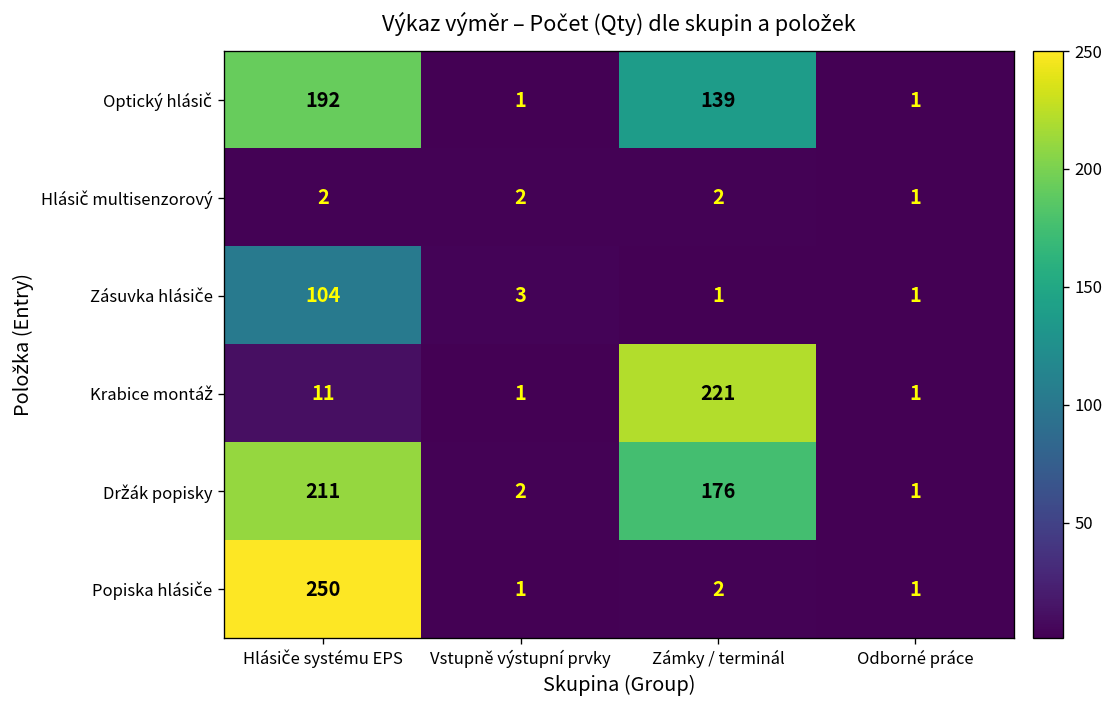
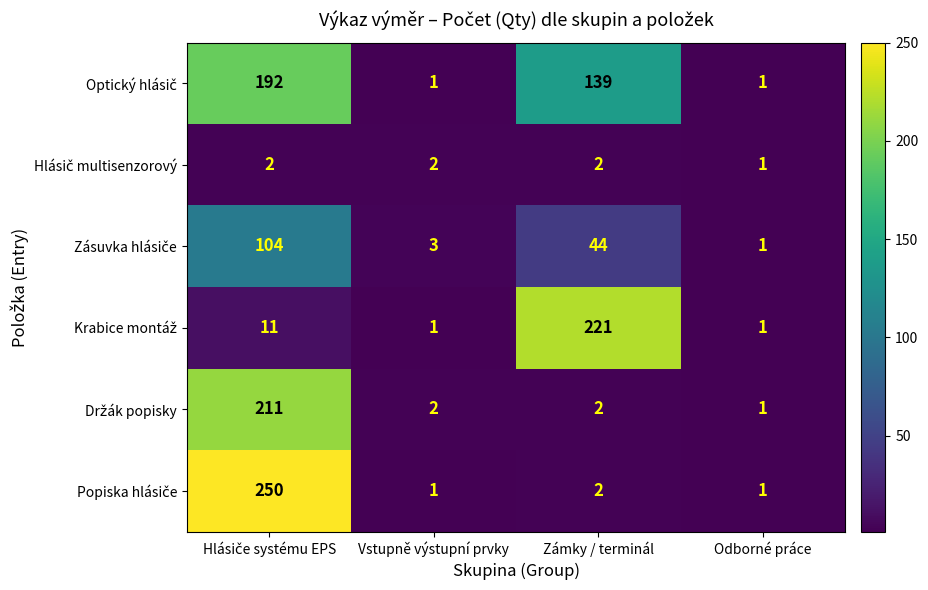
  {
    "Optický hlásič": {
      "Hlásiče systému EPS": 192,
      "Vstupně výstupní prvky": 1,
      "Zámky / terminál": 139,
      "Odborné práce": 1
    },
    "Hlásič multisenzorový": {
      "Hlásiče systému EPS": 2,
      "Vstupně výstupní prvky": 2,
      "Zámky / terminál": 2,
      "Odborné práce": 1
    },
    "Zásuvka hlásiče": {
      "Hlásiče systému EPS": 104,
      "Vstupně výstupní prvky": 3,
-     "Zámky / terminál": 1,
+     "Zámky / terminál": 44,
      "Odborné práce": 1
    },
    "Krabice montáž": {
      "Hlásiče systému EPS": 11,
      "Vstupně výstupní prvky": 1,
      "Zámky / terminál": 221,
      "Odborné práce": 1
    },
    "Držák popisky": {
      "Hlásiče systému EPS": 211,
      "Vstupně výstupní prvky": 2,
-     "Zámky / terminál": 176,
+     "Zámky / terminál": 2,
      "Odborné práce": 1
    },
    "Popiska hlásiče": {
      "Hlásiče systému EPS": 250,
      "Vstupně výstupní prvky": 1,
      "Zámky / terminál": 2,
      "Odborné práce": 1
    }
  }
